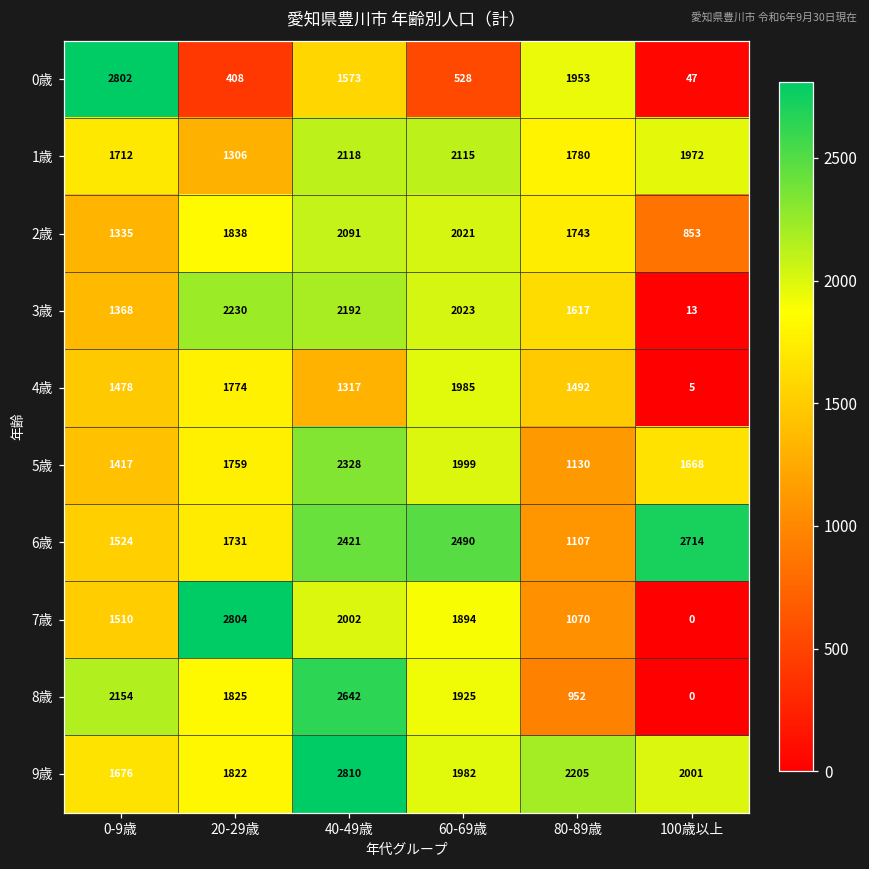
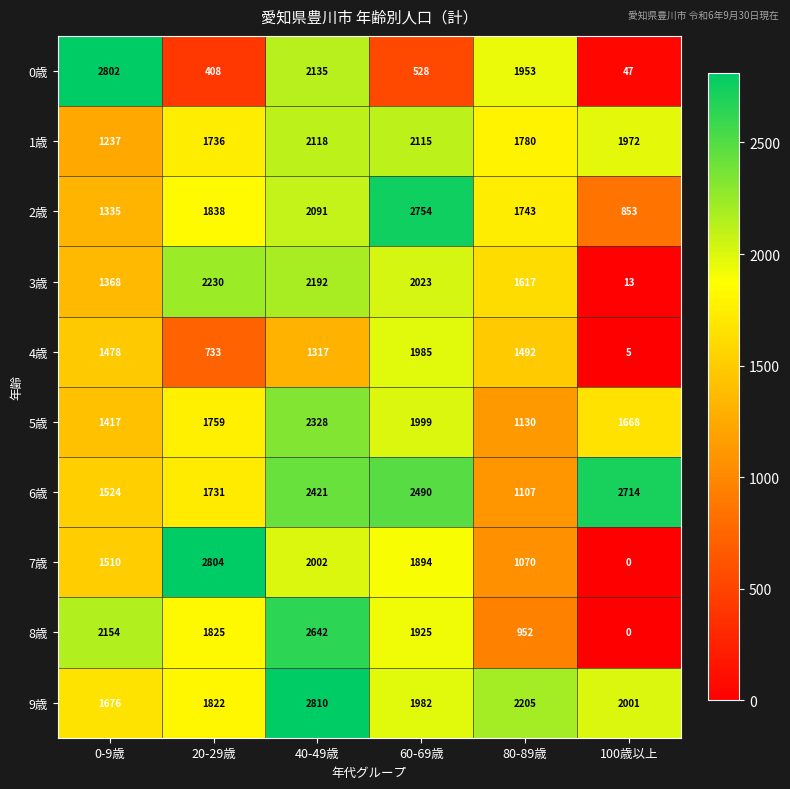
  {
    "0歳": {
      "0-9歳": 2802,
      "20-29歳": 408,
-     "40-49歳": 1573,
+     "40-49歳": 2135,
      "60-69歳": 528,
      "80-89歳": 1953,
      "100歳以上": 47
    },
    "1歳": {
-     "0-9歳": 1712,
-     "20-29歳": 1306,
+     "0-9歳": 1237,
+     "20-29歳": 1736,
      "40-49歳": 2118,
      "60-69歳": 2115,
      "80-89歳": 1780,
      "100歳以上": 1972
    },
    "2歳": {
      "0-9歳": 1335,
      "20-29歳": 1838,
      "40-49歳": 2091,
-     "60-69歳": 2021,
+     "60-69歳": 2754,
      "80-89歳": 1743,
      "100歳以上": 853
    },
    "3歳": {
      "0-9歳": 1368,
      "20-29歳": 2230,
      "40-49歳": 2192,
      "60-69歳": 2023,
      "80-89歳": 1617,
      "100歳以上": 13
    },
    "4歳": {
      "0-9歳": 1478,
-     "20-29歳": 1774,
+     "20-29歳": 733,
      "40-49歳": 1317,
      "60-69歳": 1985,
      "80-89歳": 1492,
      "100歳以上": 5
    },
    "5歳": {
      "0-9歳": 1417,
      "20-29歳": 1759,
      "40-49歳": 2328,
      "60-69歳": 1999,
      "80-89歳": 1130,
      "100歳以上": 1668
    },
    "6歳": {
      "0-9歳": 1524,
      "20-29歳": 1731,
      "40-49歳": 2421,
      "60-69歳": 2490,
      "80-89歳": 1107,
      "100歳以上": 2714
    },
    "7歳": {
      "0-9歳": 1510,
      "20-29歳": 2804,
      "40-49歳": 2002,
      "60-69歳": 1894,
      "80-89歳": 1070,
      "100歳以上": 0
    },
    "8歳": {
      "0-9歳": 2154,
      "20-29歳": 1825,
      "40-49歳": 2642,
      "60-69歳": 1925,
      "80-89歳": 952,
      "100歳以上": 0
    },
    "9歳": {
      "0-9歳": 1676,
      "20-29歳": 1822,
      "40-49歳": 2810,
      "60-69歳": 1982,
      "80-89歳": 2205,
      "100歳以上": 2001
    }
  }
